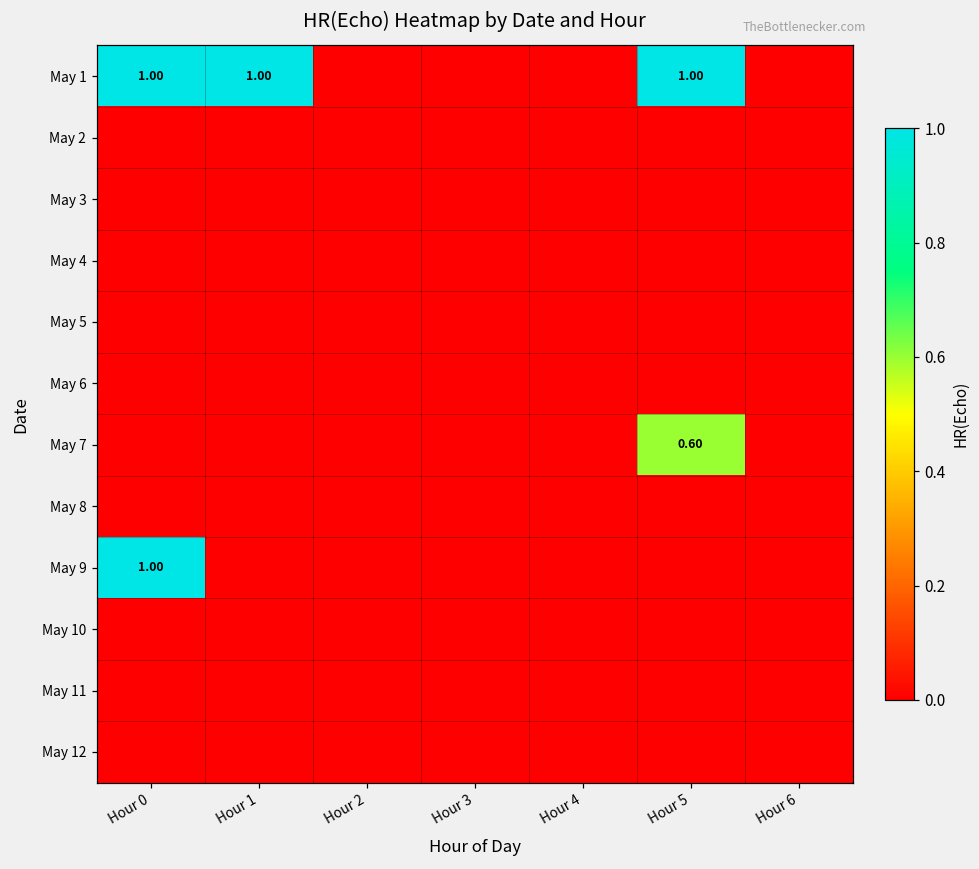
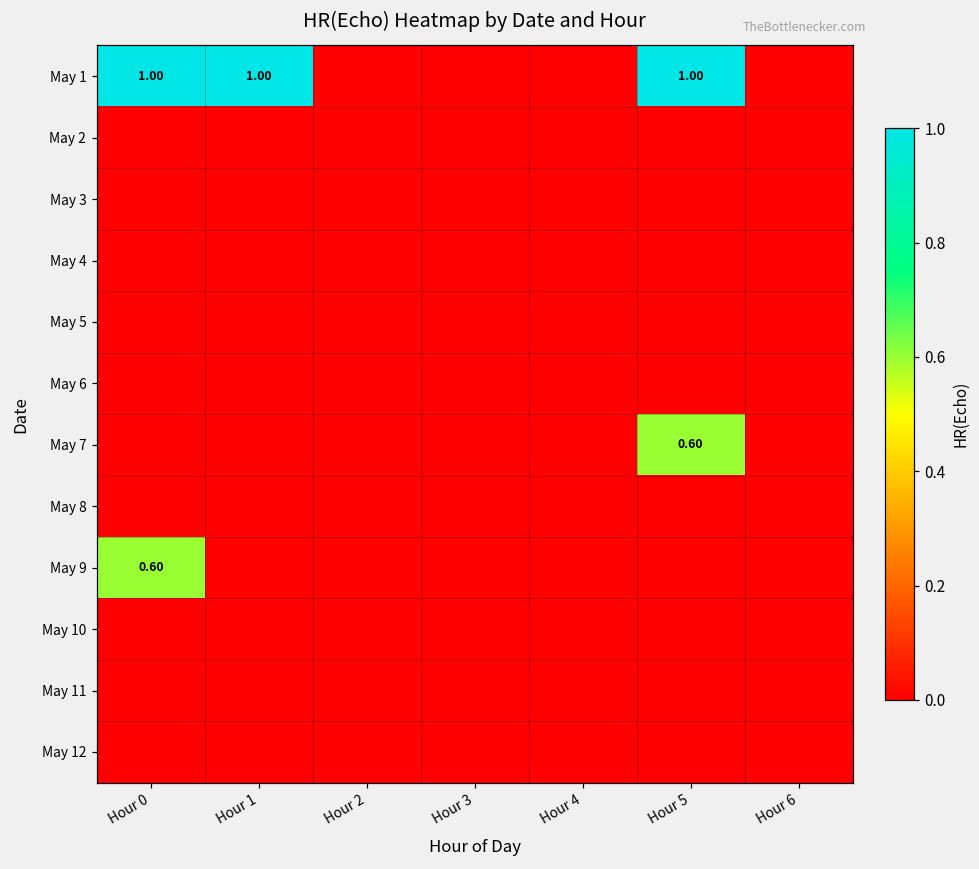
  {
    "May 1": {
      "Hour 0": 1.00,
      "Hour 1": 1.00,
      "Hour 5": 1.00
    },
    "May 7": {
      "Hour 5": 0.60
    },
    "May 9": {
-     "Hour 0": 1.00
+     "Hour 0": 0.60
    }
  }
